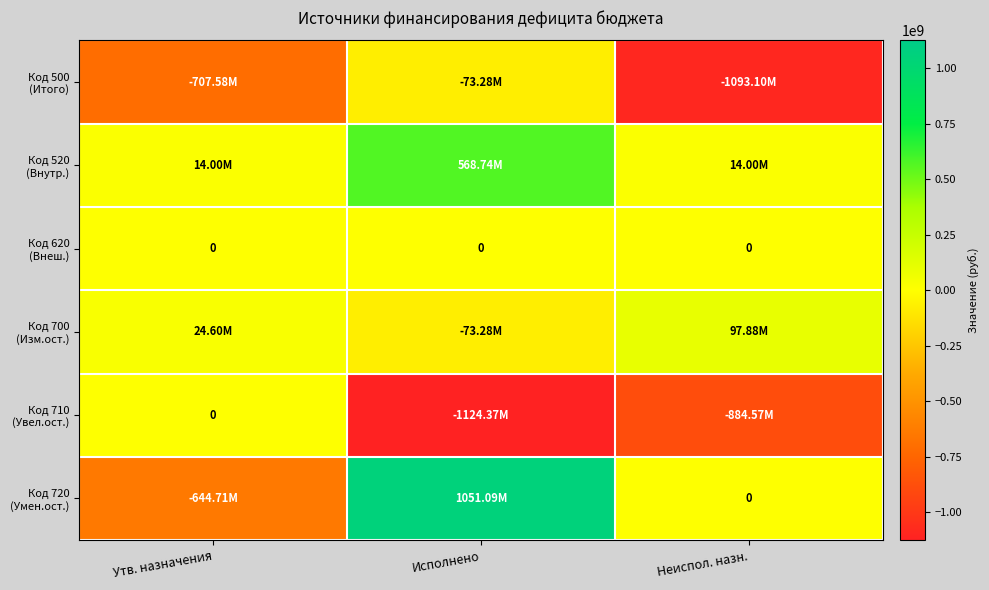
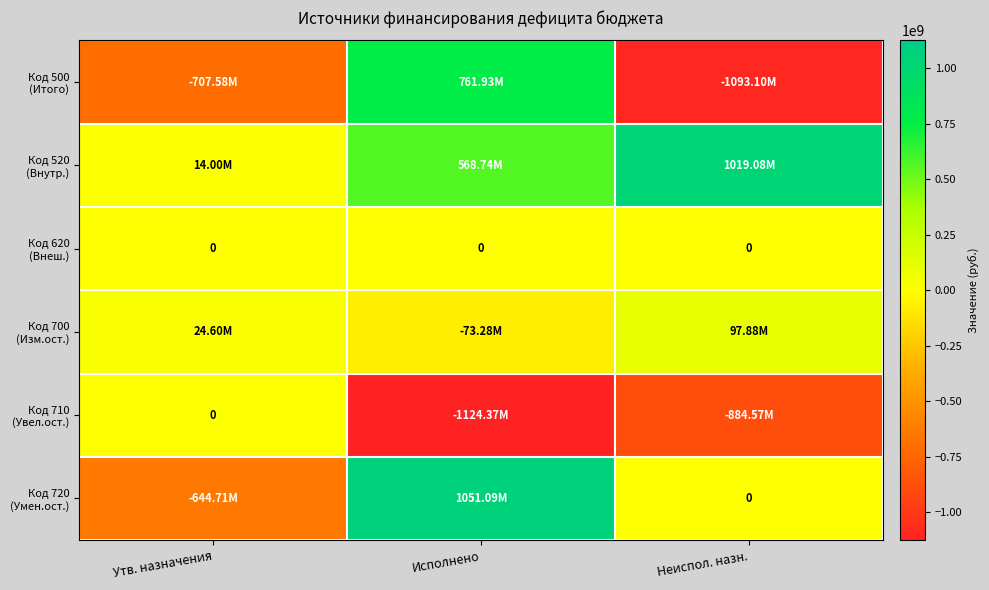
  {
    "Код 500 (Итого)": {
      "Утв. назначения": "-707.58M",
-     "Исполнено": "-73.28M",
+     "Исполнено": "761.93M",
      "Неиспол. назн.": "-1093.10M"
    },
    "Код 520 (Внутр.)": {
      "Утв. назначения": "14.00M",
      "Исполнено": "568.74M",
-     "Неиспол. назн.": "14.00M"
+     "Неиспол. назн.": "1019.08M"
    },
    "Код 620 (Внеш.)": {
      "Утв. назначения": "0",
      "Исполнено": "0",
      "Неиспол. назн.": "0"
    },
    "Код 700 (Изм.ост.)": {
      "Утв. назначения": "24.60M",
      "Исполнено": "-73.28M",
      "Неиспол. назн.": "97.88M"
    },
    "Код 710 (Увел.ост.)": {
      "Утв. назначения": "0",
      "Исполнено": "-1124.37M",
      "Неиспол. назн.": "-884.57M"
    },
    "Код 720 (Умен.ост.)": {
      "Утв. назначения": "-644.71M",
      "Исполнено": "1051.09M",
      "Неиспол. назн.": "0"
    }
  }
